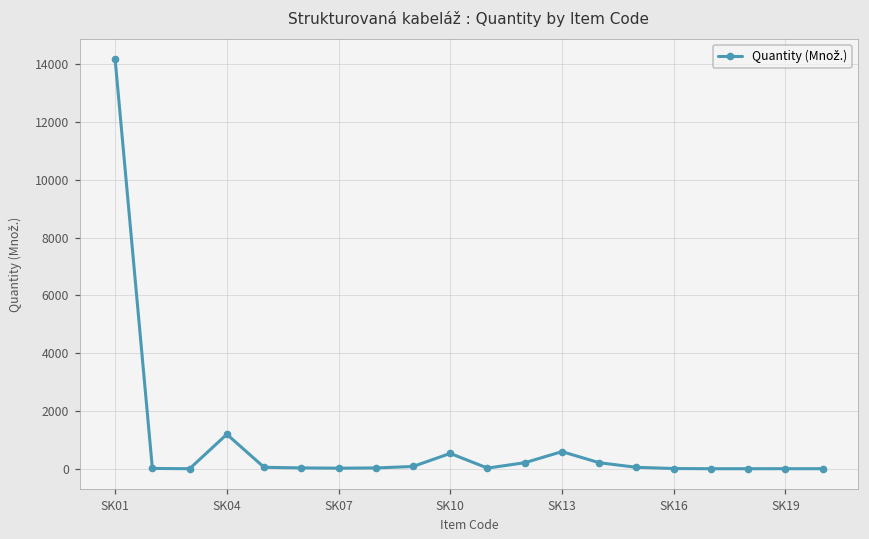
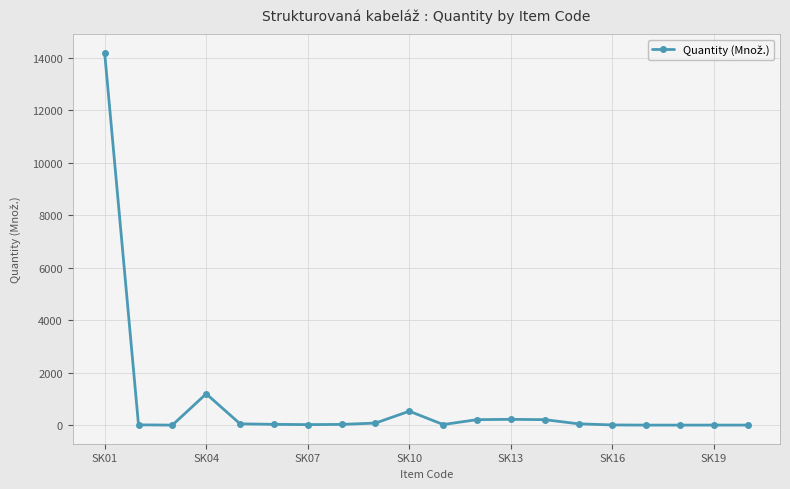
  {
    "SK01": 14200,
    "SK04": 1200,
    "SK07": 0,
    "SK10": 500,
-   "SK13": 600,
+   "SK13": 200,
    "SK16": 0,
    "SK19": 0
  }
